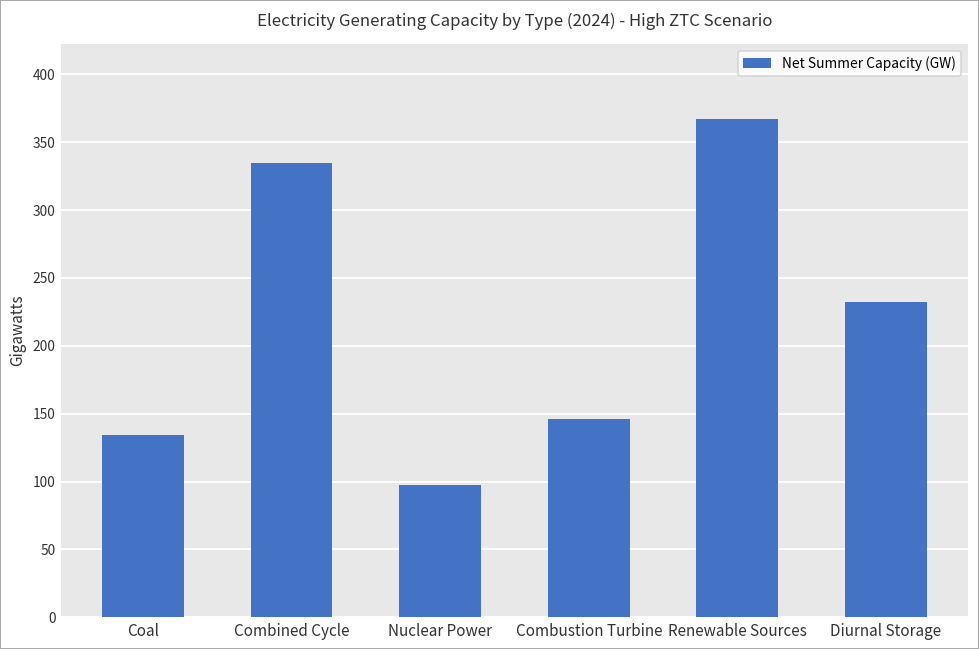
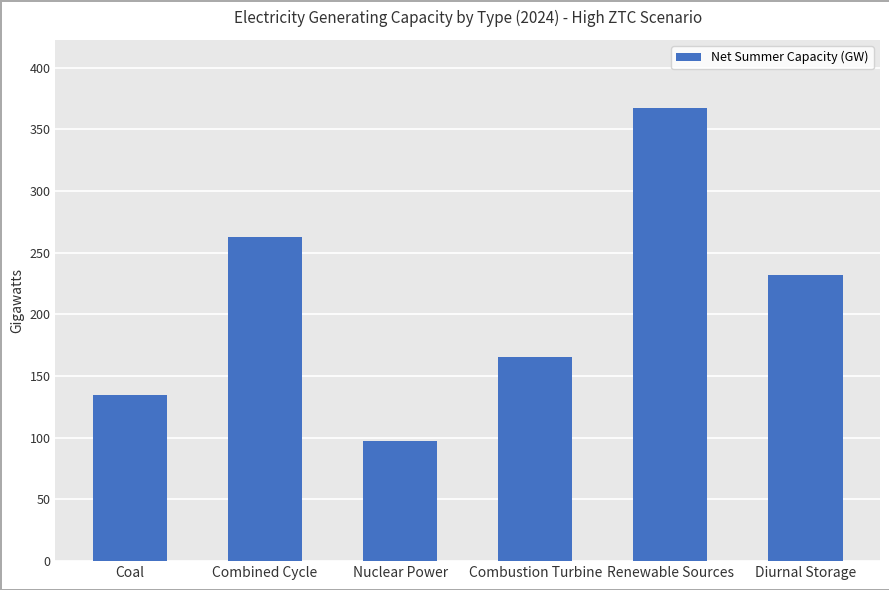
  {
    "Coal": 134,
-   "Combined Cycle": 334,
+   "Combined Cycle": 263,
    "Nuclear Power": 98,
-   "Combustion Turbine": 146,
+   "Combustion Turbine": 165,
    "Renewable Sources": 367,
    "Diurnal Storage": 232
  }
